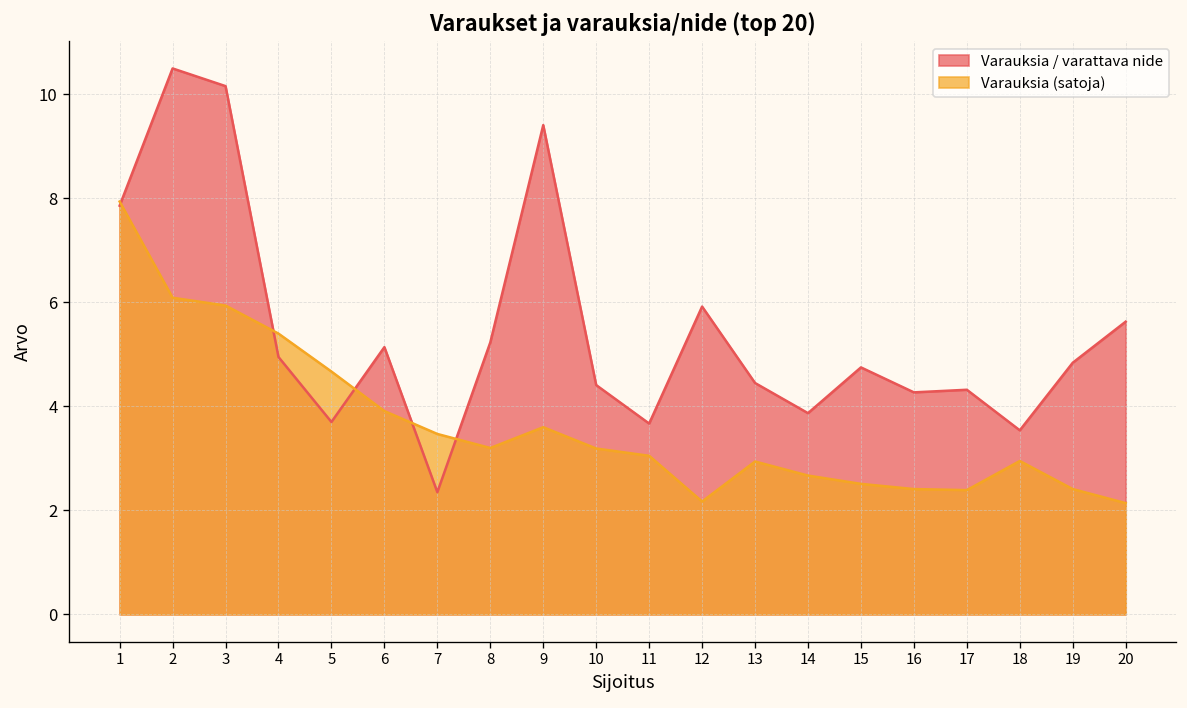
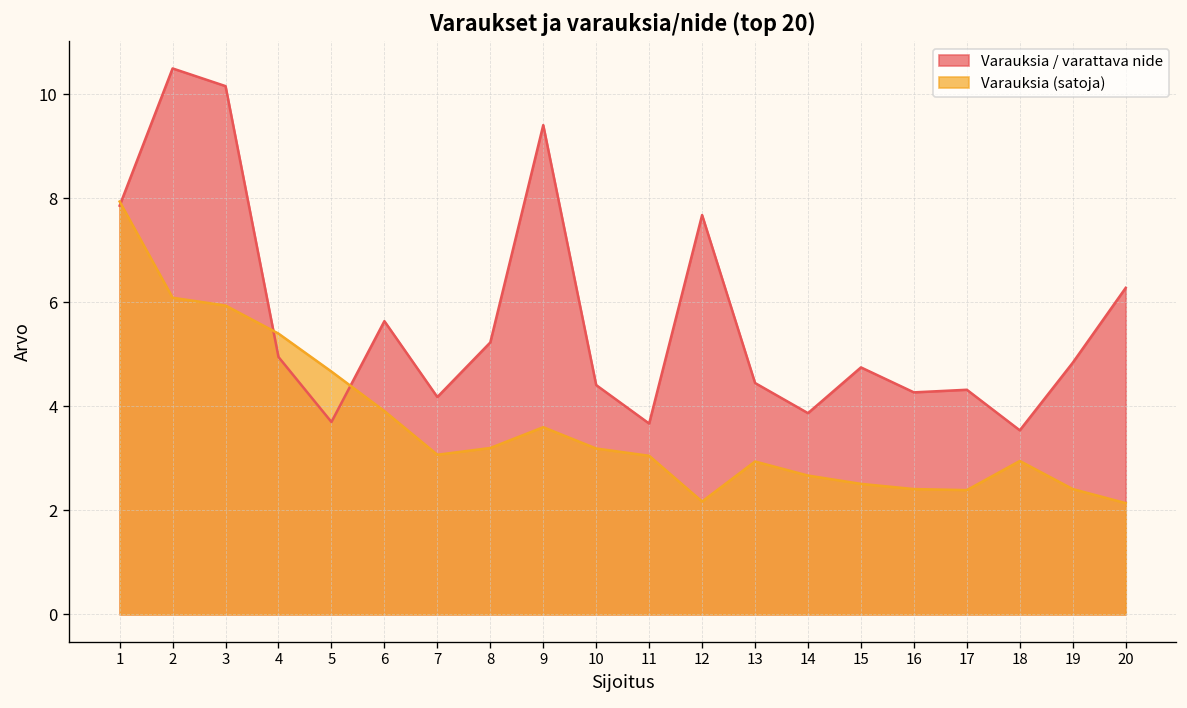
  {
    "Varauksia / varattava nide": {
      "1": 7.9,
      "2": 10.5,
      "3": 10.2,
      "4": 5.0,
      "5": 3.7,
-     "6": 5.1,
-     "7": 2.4,
+     "6": 5.6,
+     "7": 4.2,
      "8": 5.2,
      "9": 9.4,
      "10": 4.4,
      "11": 3.7,
-     "12": 5.9,
+     "12": 7.7,
      "13": 4.5,
      "14": 3.9,
      "15": 4.8,
      "16": 4.3,
      "17": 4.3,
      "18": 3.5,
      "19": 4.8,
-     "20": 5.6
+     "20": 6.3
    },
    "Varauksia (satoja)": {
      "1": 7.9,
      "2": 6.1,
      "3": 5.9,
      "4": 5.4,
      "5": 4.7,
      "6": 3.9,
-     "7": 3.5,
+     "7": 3.1,
      "8": 3.2,
      "9": 3.6,
      "10": 3.2,
      "11": 3.1,
      "12": 2.2,
      "13": 2.9,
      "14": 2.7,
      "15": 2.5,
      "16": 2.4,
      "17": 2.4,
      "18": 3.0,
      "19": 2.4,
      "20": 2.1
    }
  }
